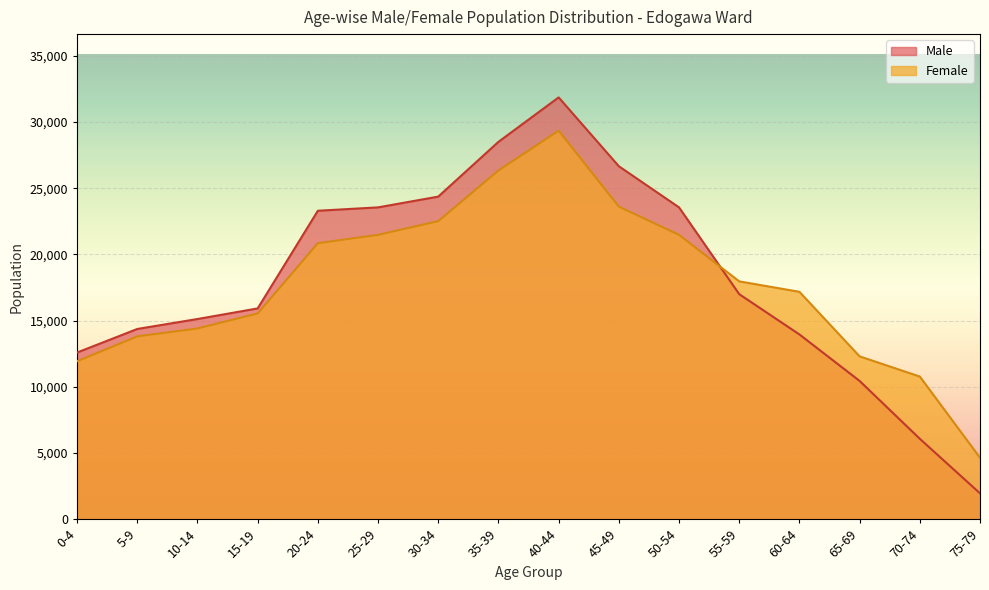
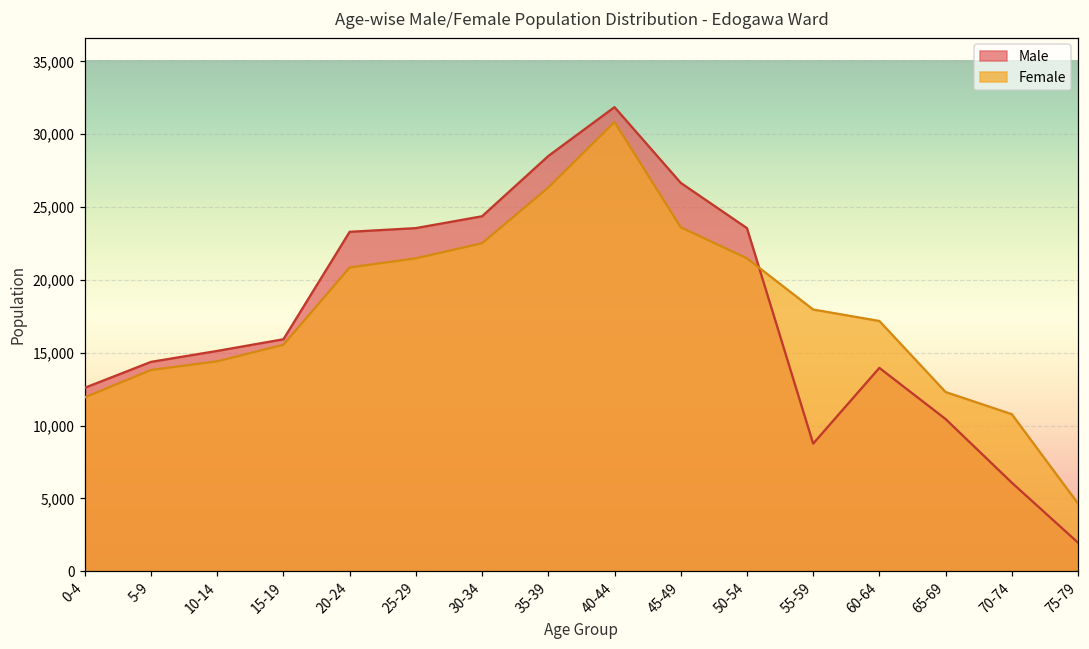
  {
    "Male": {
      "0-4": "12,600",
      "5-9": "14,400",
      "10-14": "15,100",
      "15-19": "15,900",
      "20-24": "23,300",
      "25-29": "23,600",
      "30-34": "24,400",
      "35-39": "28,500",
      "40-44": "31,900",
      "45-49": "26,700",
      "50-54": "23,600",
-     "55-59": "17,000",
+     "55-59": "8,800",
      "60-64": "14,000",
      "65-69": "10,500",
      "70-74": "6,100",
      "75-79": "2,000"
    },
    "Female": {
      "0-4": "11,900",
      "5-9": "13,800",
      "10-14": "14,400",
      "15-19": "15,500",
      "20-24": "20,900",
      "25-29": "21,500",
      "30-34": "22,500",
      "35-39": "26,300",
-     "40-44": "29,400",
+     "40-44": "30,800",
      "45-49": "23,600",
      "50-54": "21,500",
      "55-59": "18,000",
      "60-64": "17,200",
      "65-69": "12,300",
      "70-74": "10,800",
      "75-79": "4,700"
    }
  }
